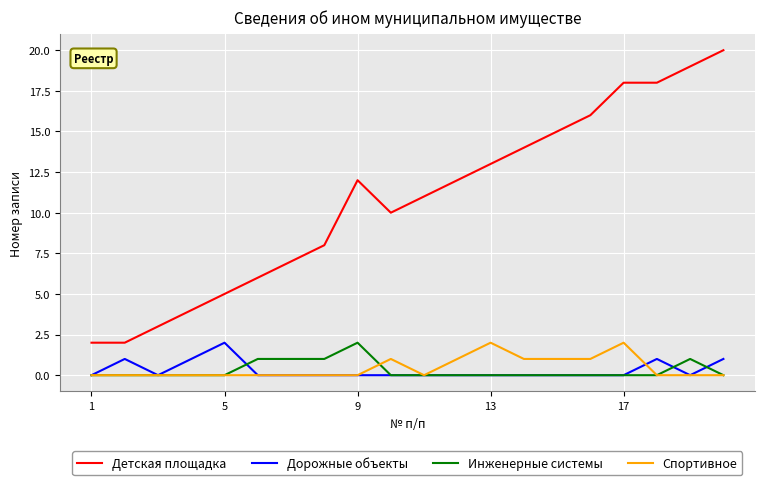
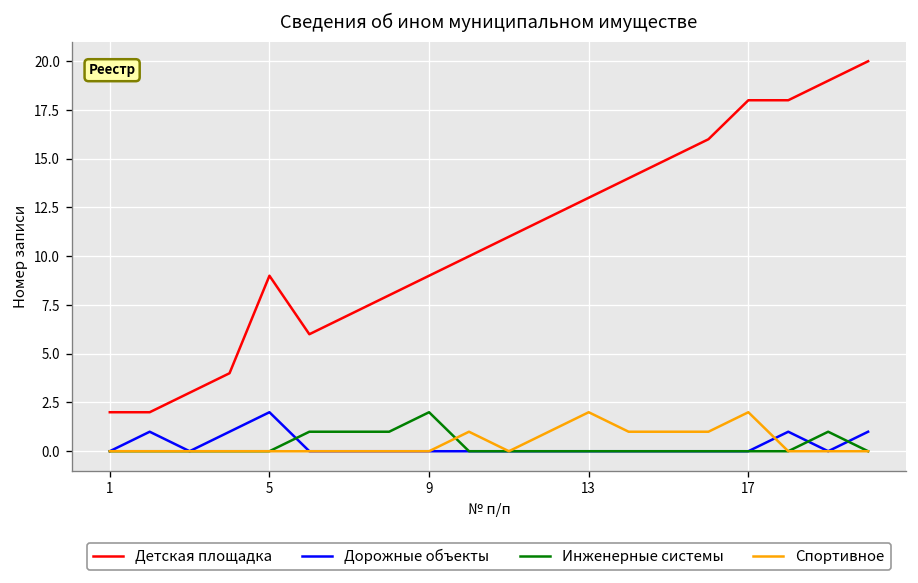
  {
    "Детская площадка": {
      "1": 2,
-     "5": 5,
-     "9": 12,
+     "5": 9,
+     "9": 9,
      "13": 13,
      "17": 18
    },
    "Дорожные объекты": {
      "5": 2
    },
    "Инженерные системы": {
      "9": 2
    },
    "Спортивное": {
      "13": 2,
      "17": 2
    }
  }
